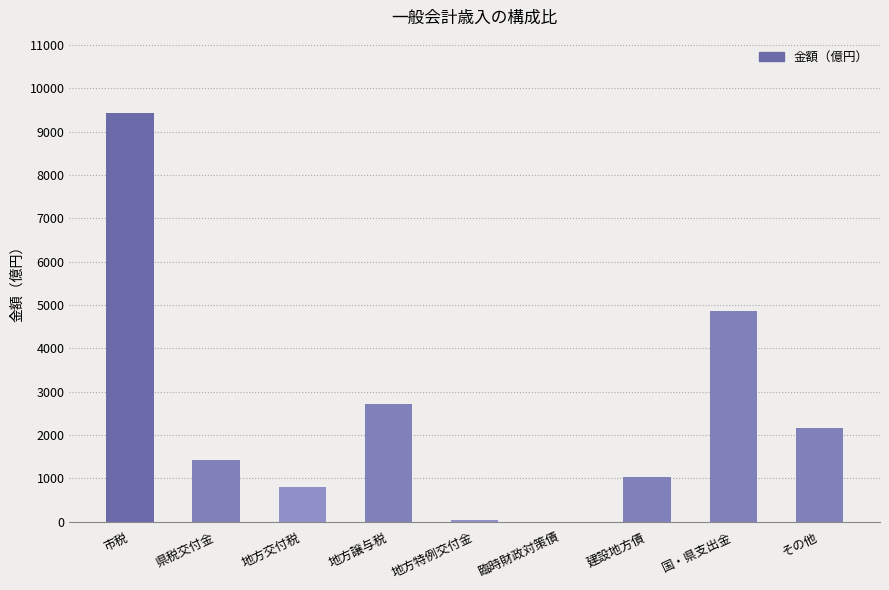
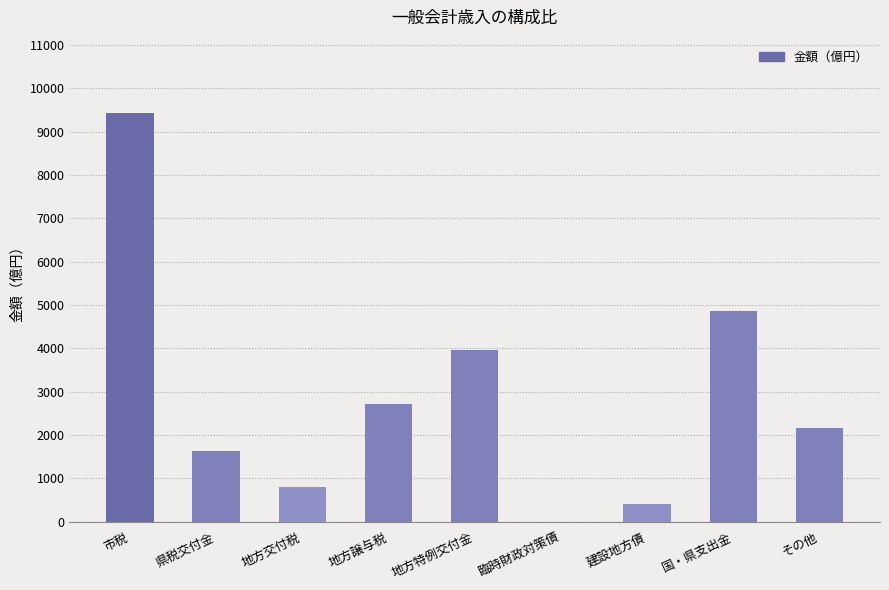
  {
    "市税": 9400,
-   "県税交付金": 1400,
+   "県税交付金": 1600,
    "地方交付税": 800,
    "地方譲与税": 2700,
-   "地方特例交付金": 0,
+   "地方特例交付金": 4000,
    "臨時財政対策債": 0,
-   "建設地方債": 1000,
+   "建設地方債": 400,
    "国・県支出金": 4900,
    "その他": 2200
  }
